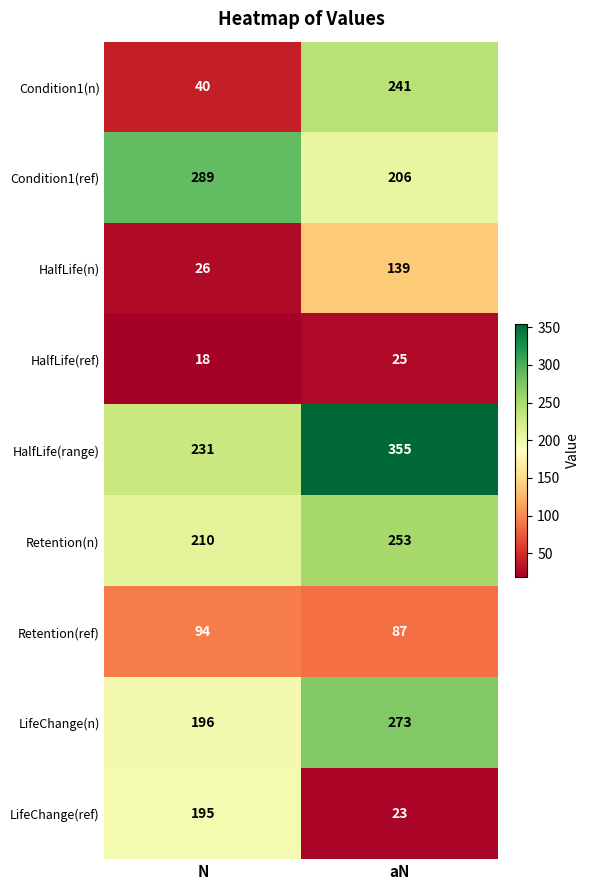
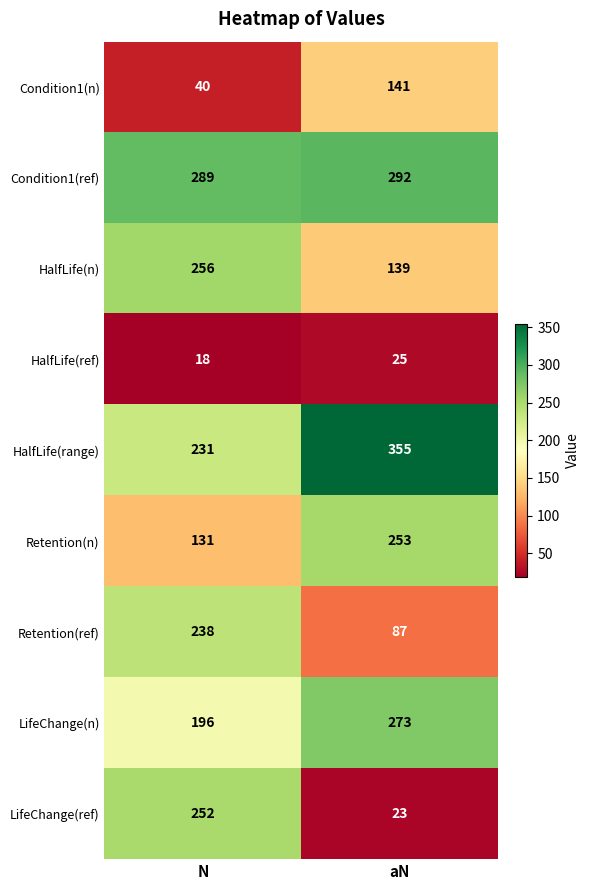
  {
    "Condition1(n)": {
      "N": 40,
-     "aN": 241
+     "aN": 141
    },
    "Condition1(ref)": {
      "N": 289,
-     "aN": 206
+     "aN": 292
    },
    "HalfLife(n)": {
-     "N": 26,
+     "N": 256,
      "aN": 139
    },
    "HalfLife(ref)": {
      "N": 18,
      "aN": 25
    },
    "HalfLife(range)": {
      "N": 231,
      "aN": 355
    },
    "Retention(n)": {
-     "N": 210,
+     "N": 131,
      "aN": 253
    },
    "Retention(ref)": {
-     "N": 94,
+     "N": 238,
      "aN": 87
    },
    "LifeChange(n)": {
      "N": 196,
      "aN": 273
    },
    "LifeChange(ref)": {
-     "N": 195,
+     "N": 252,
      "aN": 23
    }
  }
